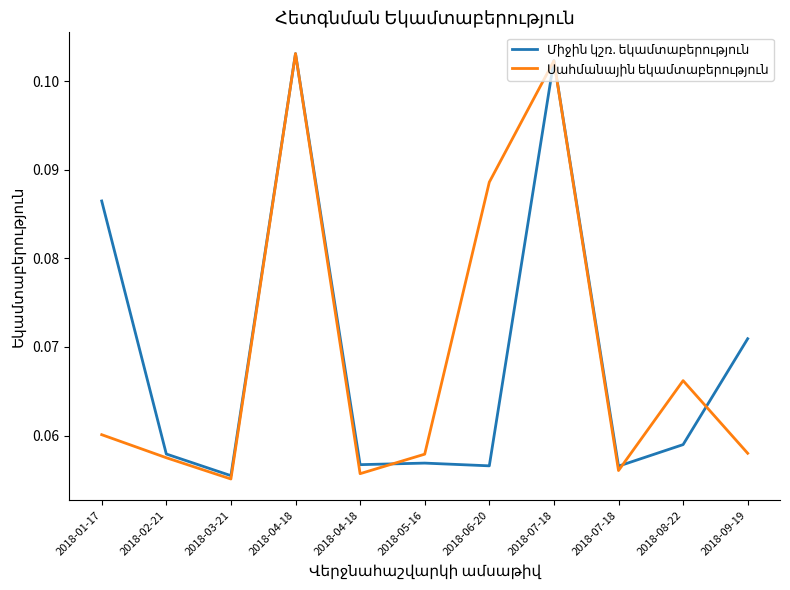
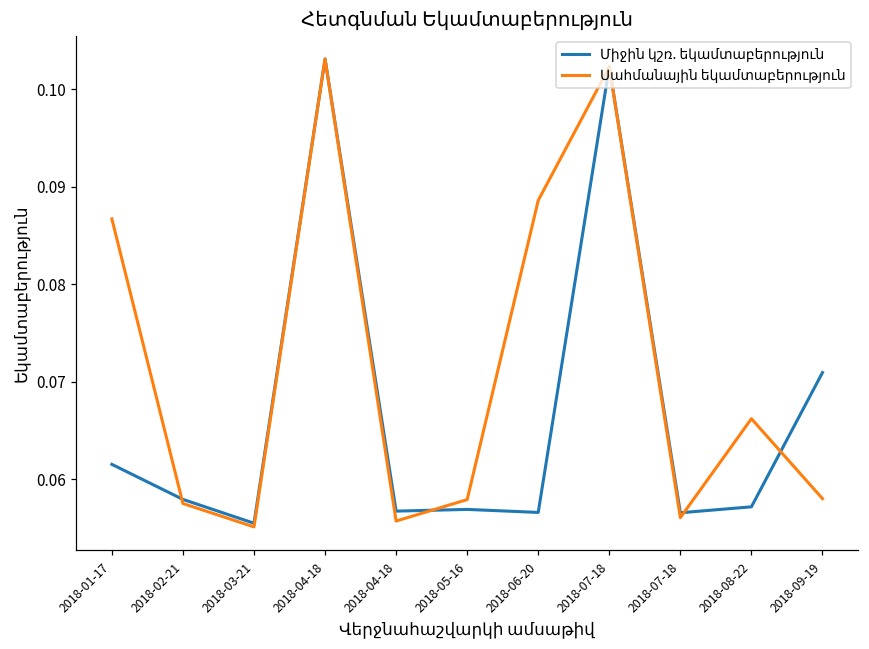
  {
    "Միջին կշռ. եկամտաբերություն": {
-     "2018-01-17": 0.086,
+     "2018-01-17": 0.062,
      "2018-02-21": 0.058,
      "2018-03-21": 0.055,
      "2018-05-16": 0.057,
      "2018-06-20": 0.057,
-     "2018-08-22": 0.059,
+     "2018-08-22": 0.057,
      "2018-09-19": 0.071
    },
    "Սահմանային եկամտաբերություն": {
-     "2018-01-17": 0.060,
+     "2018-01-17": 0.087,
      "2018-02-21": 0.058,
      "2018-03-21": 0.055,
      "2018-05-16": 0.058,
      "2018-06-20": 0.089,
      "2018-08-22": 0.066,
      "2018-09-19": 0.058
    }
  }
